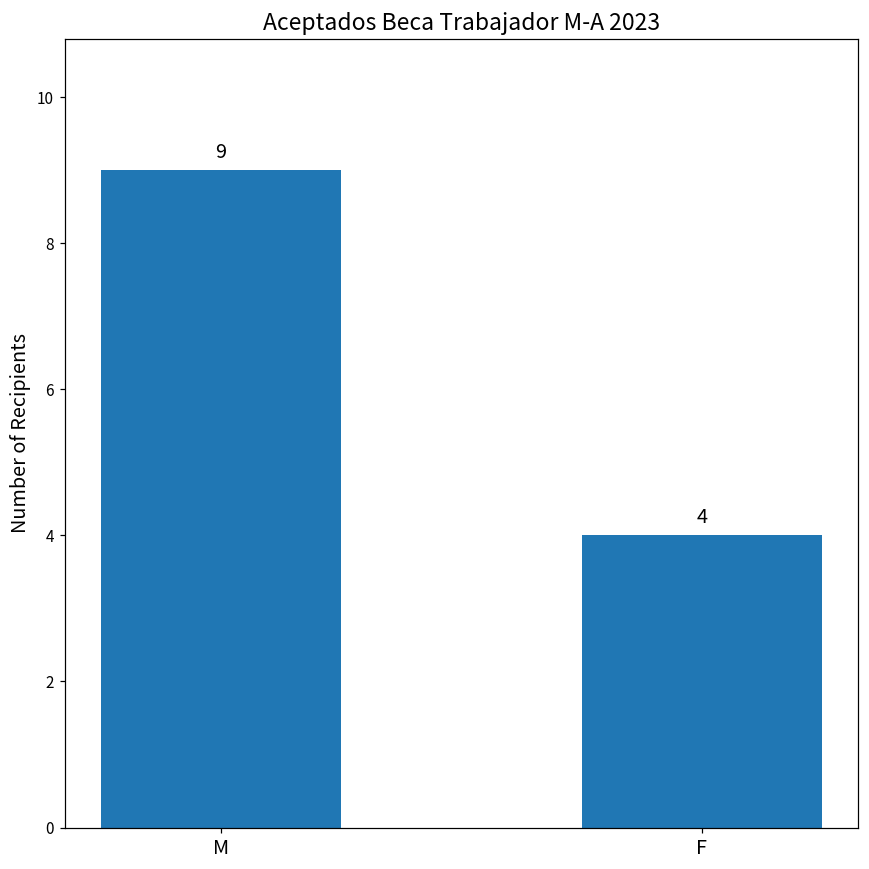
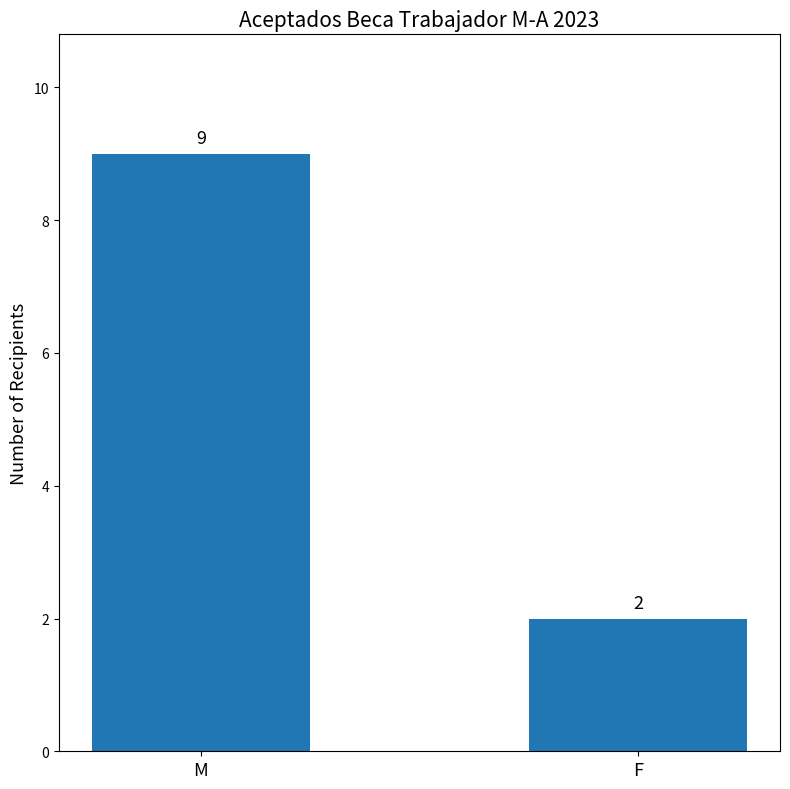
  {
    "M": 9,
-   "F": 4
+   "F": 2
  }
